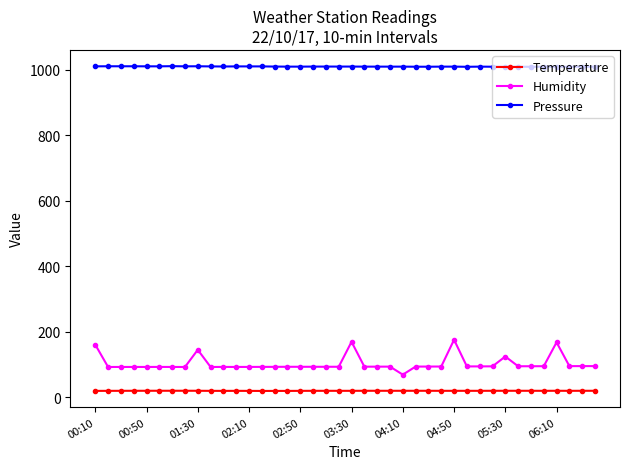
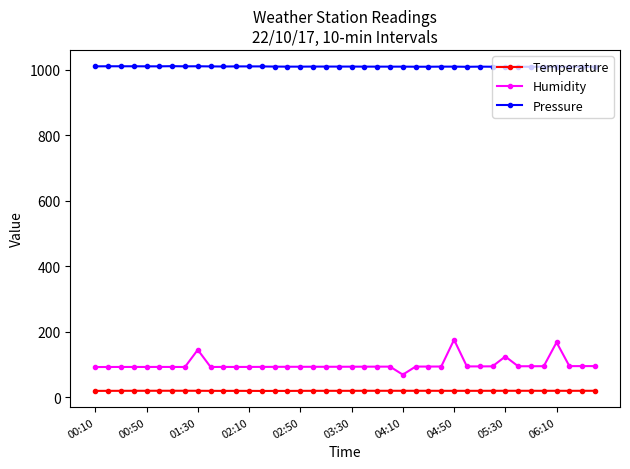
  {
    "Temperature": {
      "00:10": 20,
      "00:50": 20,
      "01:30": 20,
      "02:10": 20,
      "02:50": 20,
      "03:30": 20,
      "04:10": 20,
      "04:50": 20,
      "05:30": 20,
      "06:10": 20
    },
    "Humidity": {
-     "00:10": 160,
+     "00:10": 90,
      "00:50": 90,
      "01:30": 140,
      "02:10": 90,
      "02:50": 90,
-     "03:30": 170,
+     "03:30": 90,
      "04:10": 70,
      "04:50": 180,
      "05:30": 120,
      "06:10": 170
    },
    "Pressure": {
      "00:10": 1010,
      "00:50": 1010,
      "01:30": 1010,
      "02:10": 1010,
      "02:50": 1010,
      "03:30": 1010,
      "04:10": 1010,
      "04:50": 1010
    }
  }
